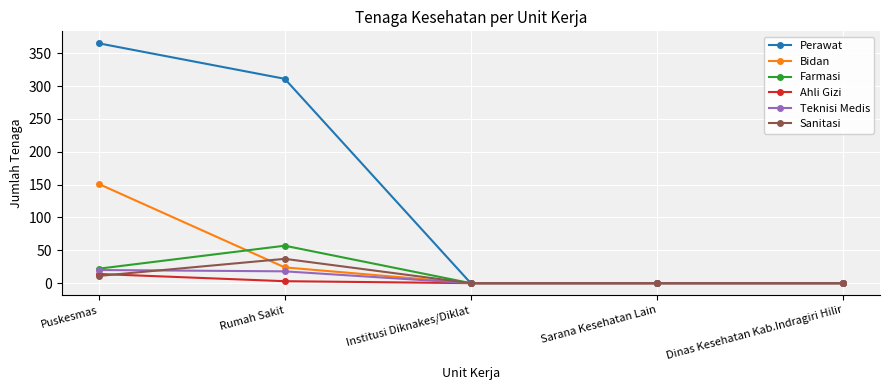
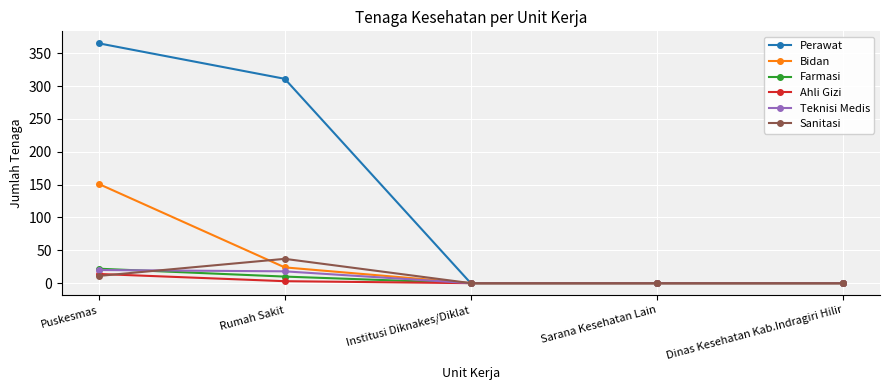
  {
    "Perawat": {
      "Puskesmas": 370,
      "Rumah Sakit": 310
    },
    "Bidan": {
      "Puskesmas": 150,
      "Rumah Sakit": 20
    },
    "Farmasi": {
-     "Rumah Sakit": 60
+     "Rumah Sakit": 10
    },
    "Ahli Gizi": {
      "Rumah Sakit": 0
    },
    "Teknisi Medis": {
      "Rumah Sakit": 20
    },
    "Sanitasi": {
      "Rumah Sakit": 40
    }
  }
